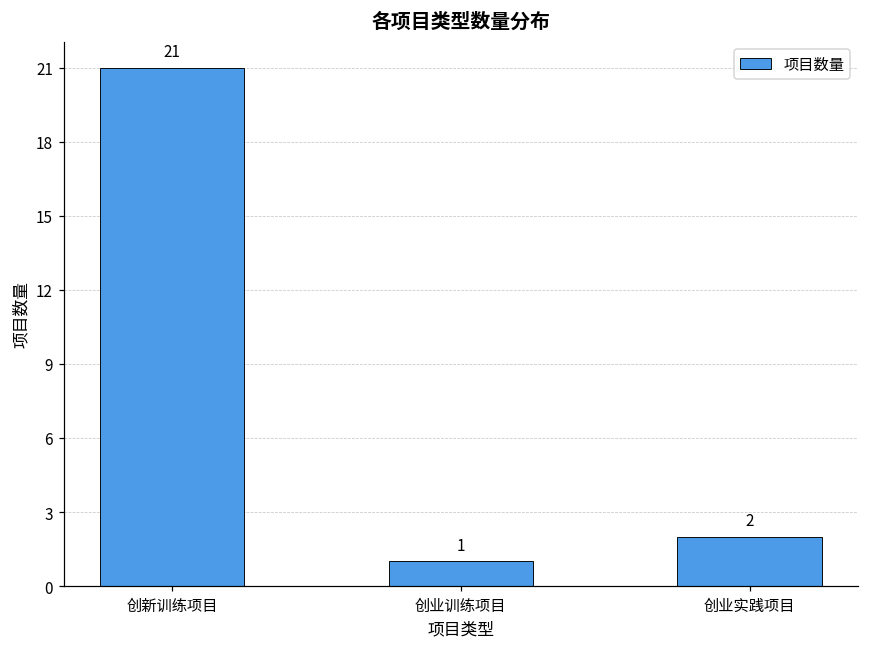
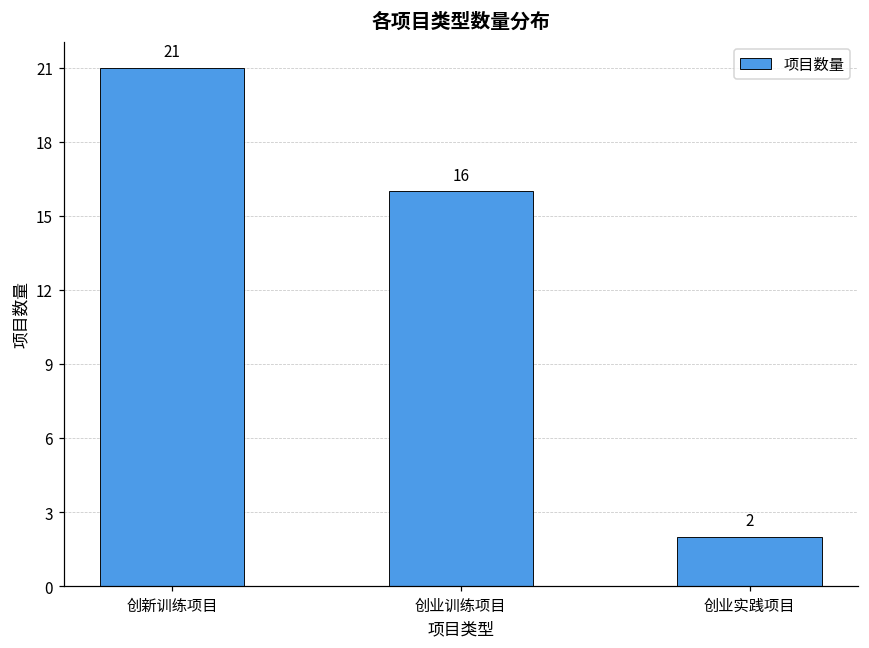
  {
    "创新训练项目": 21,
-   "创业训练项目": 1,
+   "创业训练项目": 16,
    "创业实践项目": 2
  }
